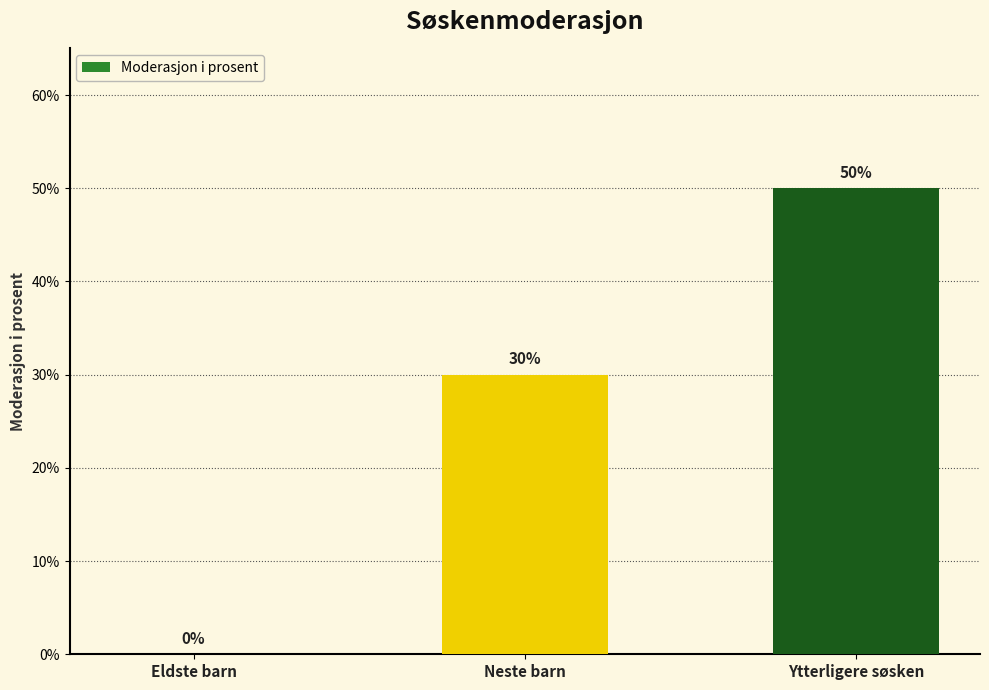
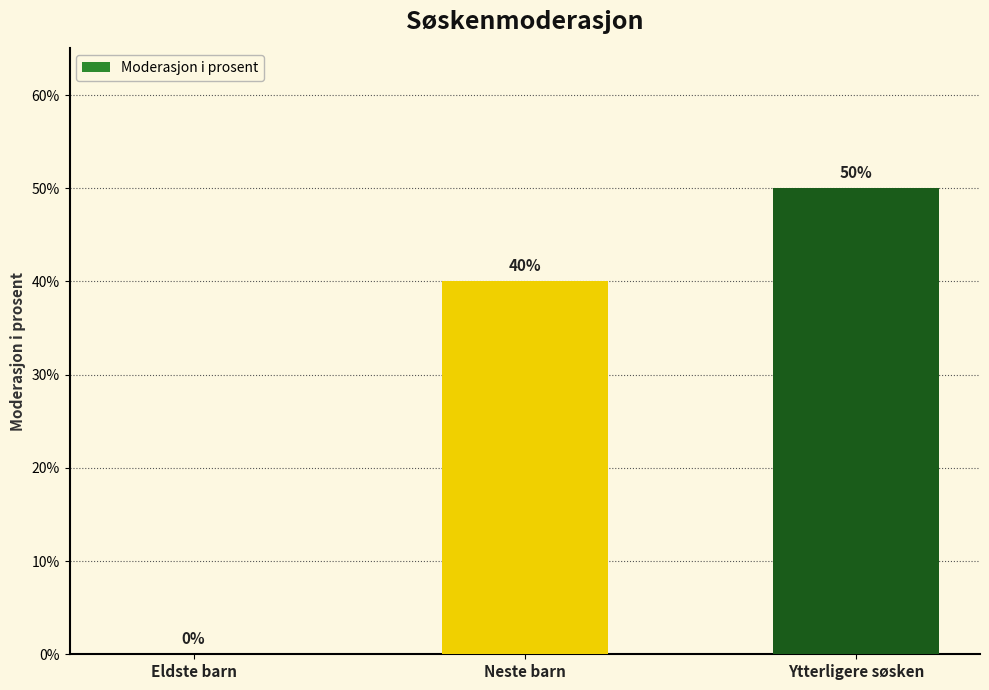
  {
    "Eldste barn": "0%",
-   "Neste barn": "30%",
+   "Neste barn": "40%",
    "Ytterligere søsken": "50%"
  }
